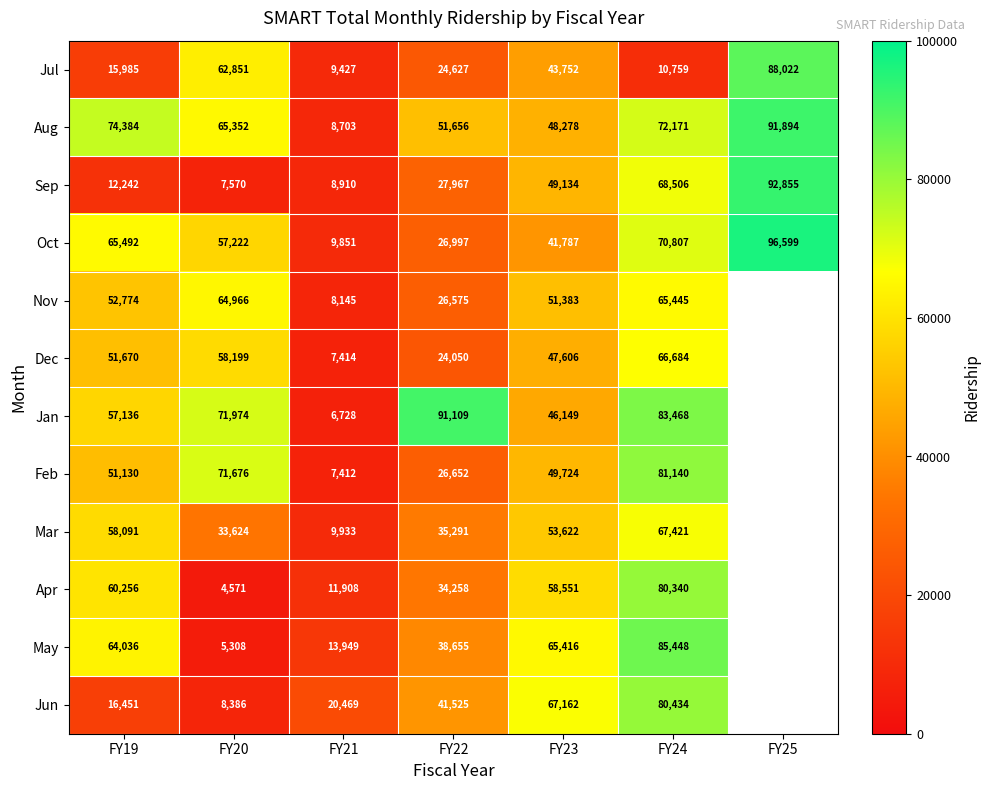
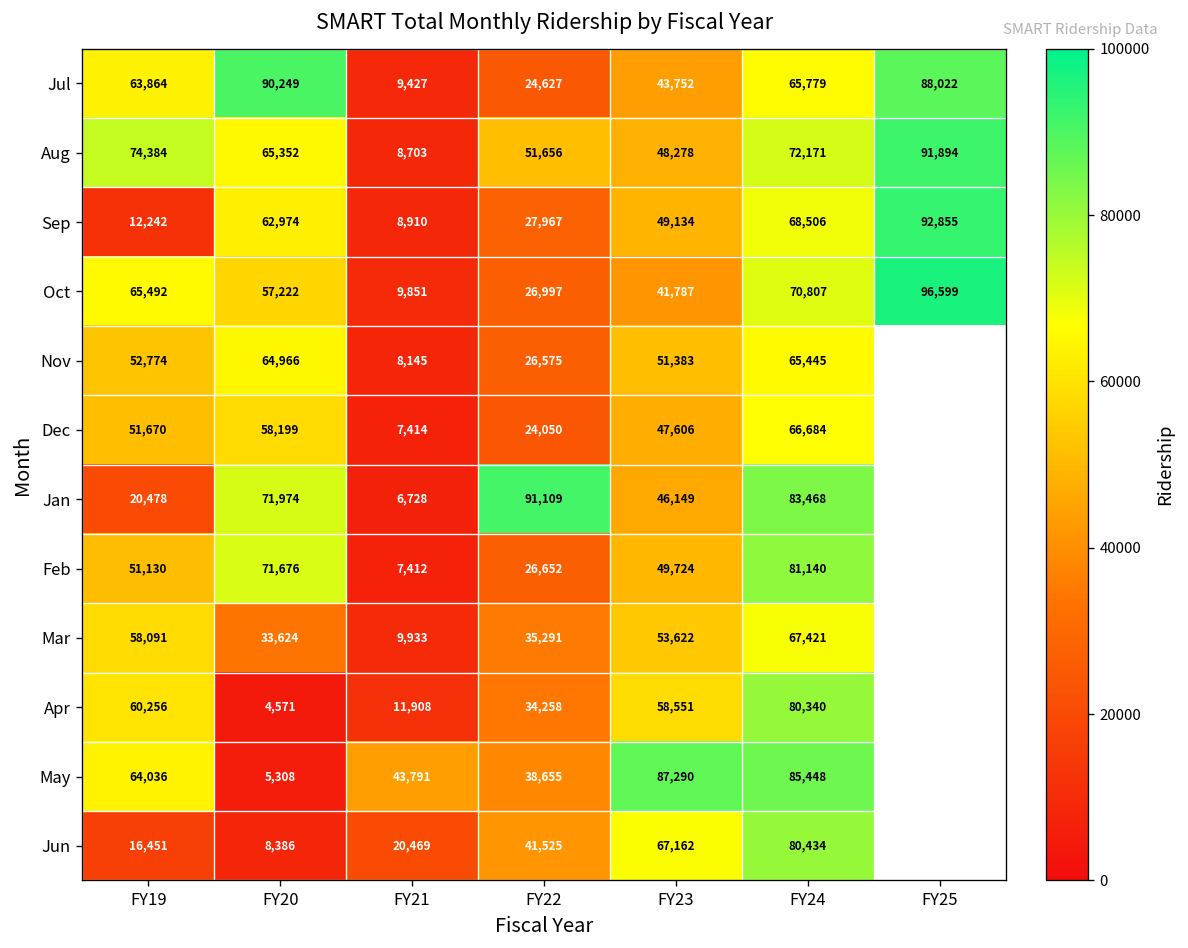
  {
    "Jul": {
-     "FY19": "15,985",
-     "FY20": "62,851",
+     "FY19": "63,864",
+     "FY20": "90,249",
      "FY21": "9,427",
      "FY22": "24,627",
      "FY23": "43,752",
-     "FY24": "10,759",
+     "FY24": "65,779",
      "FY25": "88,022"
    },
    "Aug": {
      "FY19": "74,384",
      "FY20": "65,352",
      "FY21": "8,703",
      "FY22": "51,656",
      "FY23": "48,278",
      "FY24": "72,171",
      "FY25": "91,894"
    },
    "Sep": {
      "FY19": "12,242",
-     "FY20": "7,570",
+     "FY20": "62,974",
      "FY21": "8,910",
      "FY22": "27,967",
      "FY23": "49,134",
      "FY24": "68,506",
      "FY25": "92,855"
    },
    "Oct": {
      "FY19": "65,492",
      "FY20": "57,222",
      "FY21": "9,851",
      "FY22": "26,997",
      "FY23": "41,787",
      "FY24": "70,807",
      "FY25": "96,599"
    },
    "Nov": {
      "FY19": "52,774",
      "FY20": "64,966",
      "FY21": "8,145",
      "FY22": "26,575",
      "FY23": "51,383",
      "FY24": "65,445"
    },
    "Dec": {
      "FY19": "51,670",
      "FY20": "58,199",
      "FY21": "7,414",
      "FY22": "24,050",
      "FY23": "47,606",
      "FY24": "66,684"
    },
    "Jan": {
-     "FY19": "57,136",
+     "FY19": "20,478",
      "FY20": "71,974",
      "FY21": "6,728",
      "FY22": "91,109",
      "FY23": "46,149",
      "FY24": "83,468"
    },
    "Feb": {
      "FY19": "51,130",
      "FY20": "71,676",
      "FY21": "7,412",
      "FY22": "26,652",
      "FY23": "49,724",
      "FY24": "81,140"
    },
    "Mar": {
      "FY19": "58,091",
      "FY20": "33,624",
      "FY21": "9,933",
      "FY22": "35,291",
      "FY23": "53,622",
      "FY24": "67,421"
    },
    "Apr": {
      "FY19": "60,256",
      "FY20": "4,571",
      "FY21": "11,908",
      "FY22": "34,258",
      "FY23": "58,551",
      "FY24": "80,340"
    },
    "May": {
      "FY19": "64,036",
      "FY20": "5,308",
-     "FY21": "13,949",
+     "FY21": "43,791",
      "FY22": "38,655",
-     "FY23": "65,416",
+     "FY23": "87,290",
      "FY24": "85,448"
    },
    "Jun": {
      "FY19": "16,451",
      "FY20": "8,386",
      "FY21": "20,469",
      "FY22": "41,525",
      "FY23": "67,162",
      "FY24": "80,434"
    }
  }
